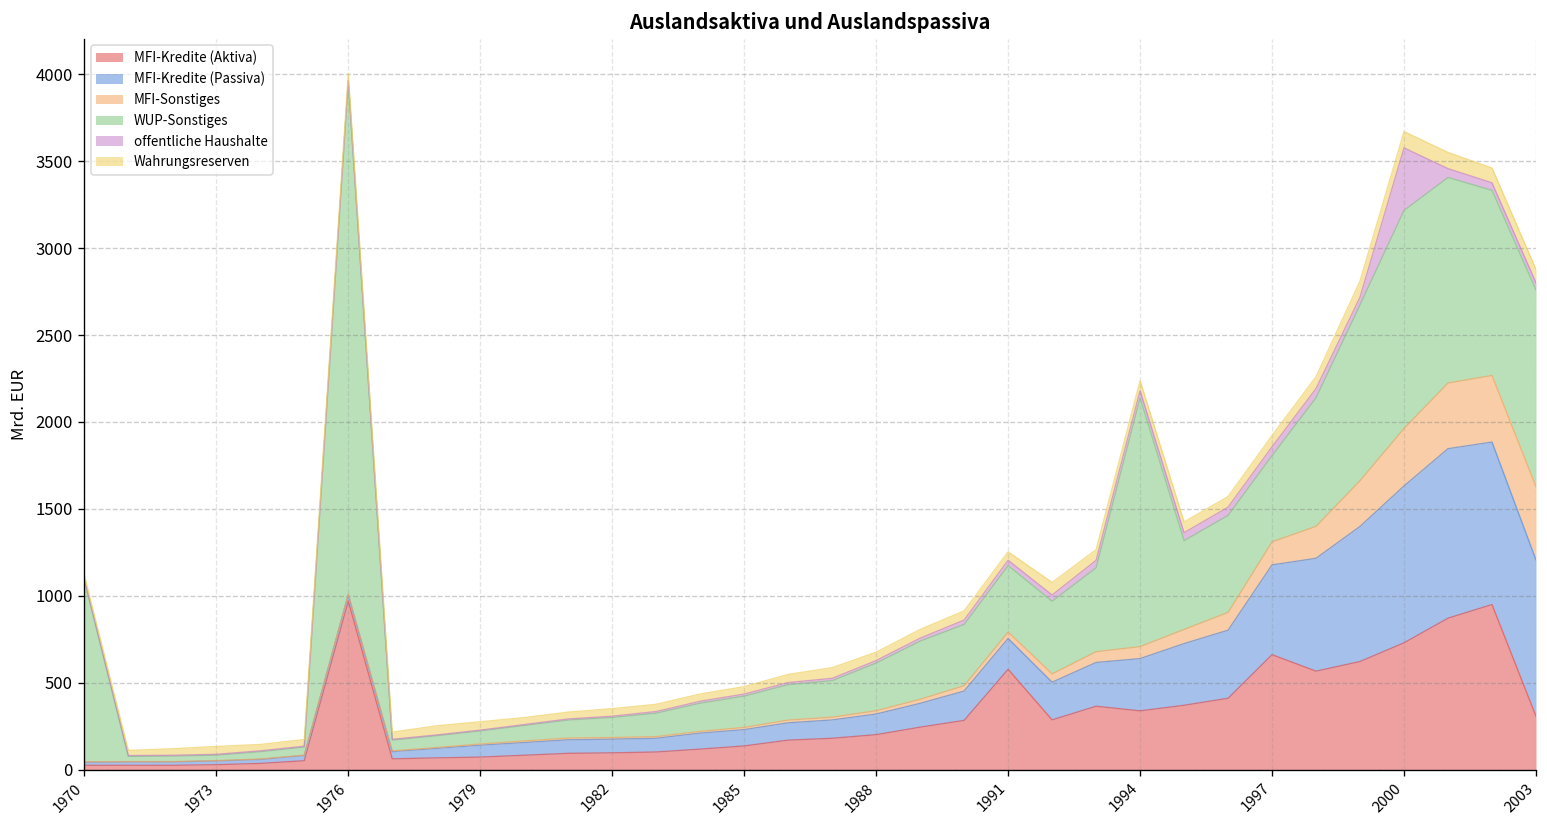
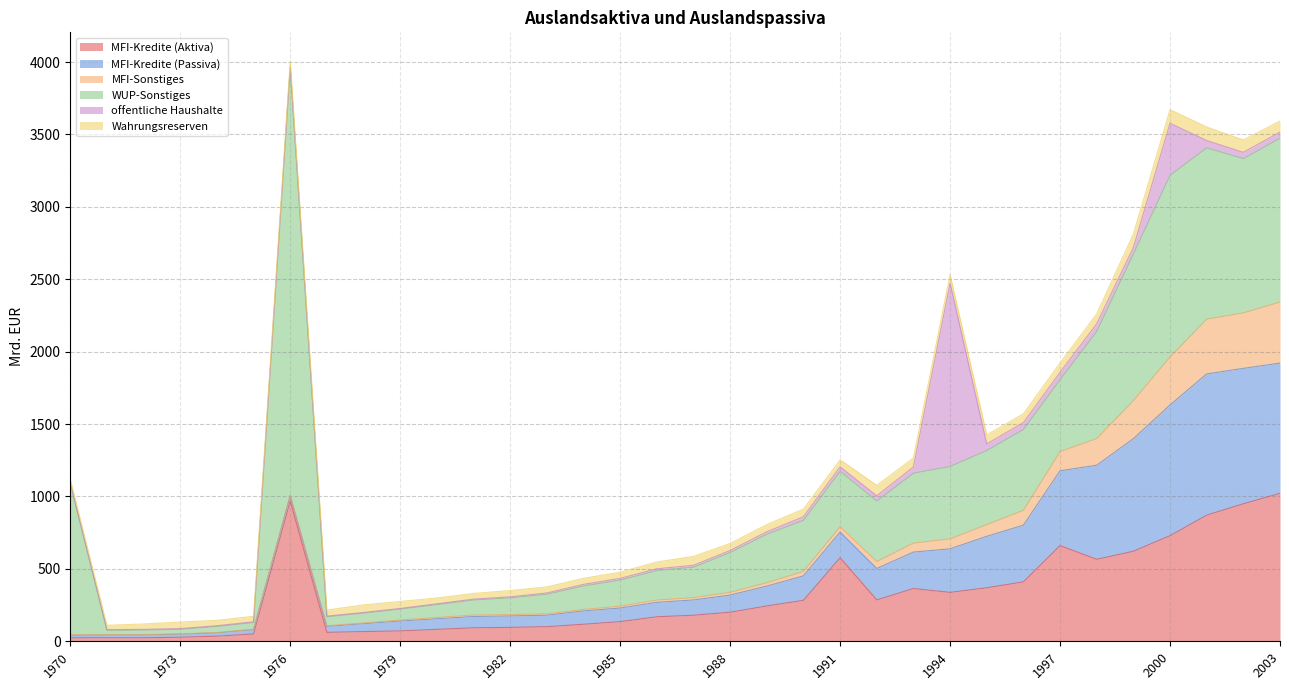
  {
    "MFI-Kredite (Aktiva)": {
      "1970": 20,
      "1973": 30,
      "1976": 970,
      "1979": 70,
      "1982": 100,
      "1985": 140,
      "1988": 200,
      "1991": 580,
      "1994": 340,
      "1997": 660,
      "2000": 730,
-     "2003": 310
+     "2003": 1020
    },
    "MFI-Kredite (Passiva)": {
      "1988": 120,
      "1991": 180,
      "1994": 300,
      "1997": 520,
      "2000": 900,
      "2003": 900
    },
    "WUP-Sonstiges": {
      "1991": 380,
-     "1994": 1430,
+     "1994": 500,
      "1997": 500,
      "2000": 1250,
      "2003": 1130
    },
    "offentliche Haushalte": {
      "1991": 30,
-     "1994": 40,
+     "1994": 1270,
      "1997": 50,
      "2000": 360,
      "2003": 40
    }
  }
